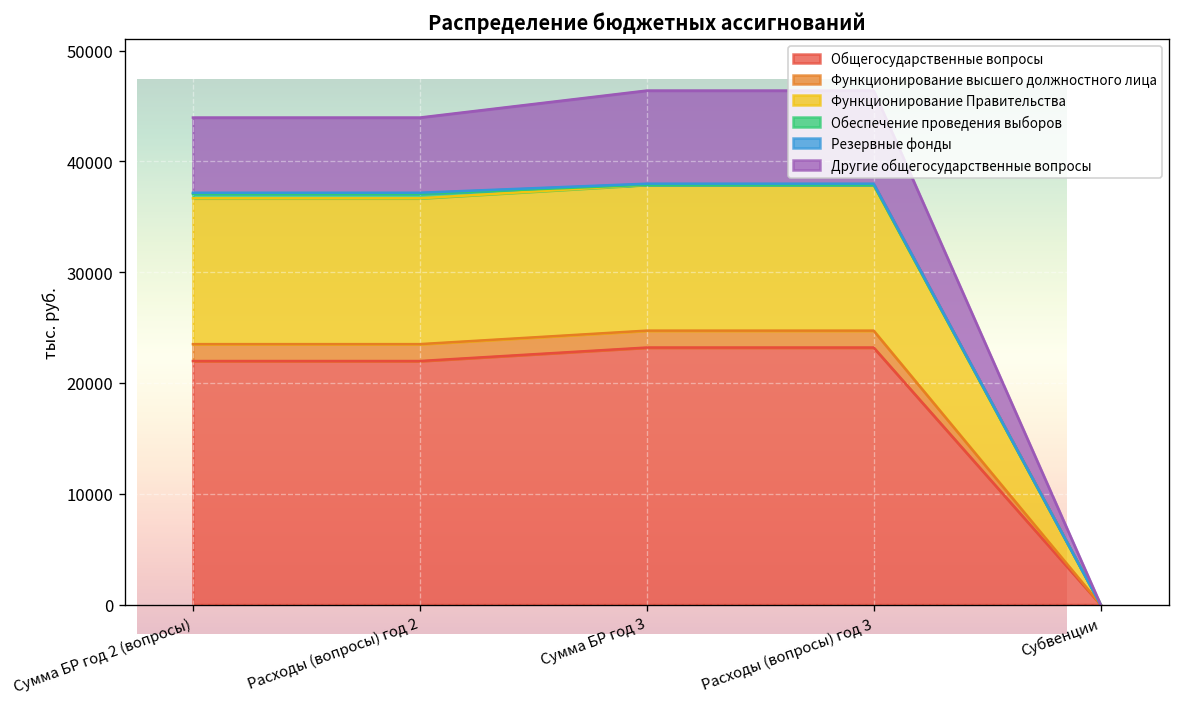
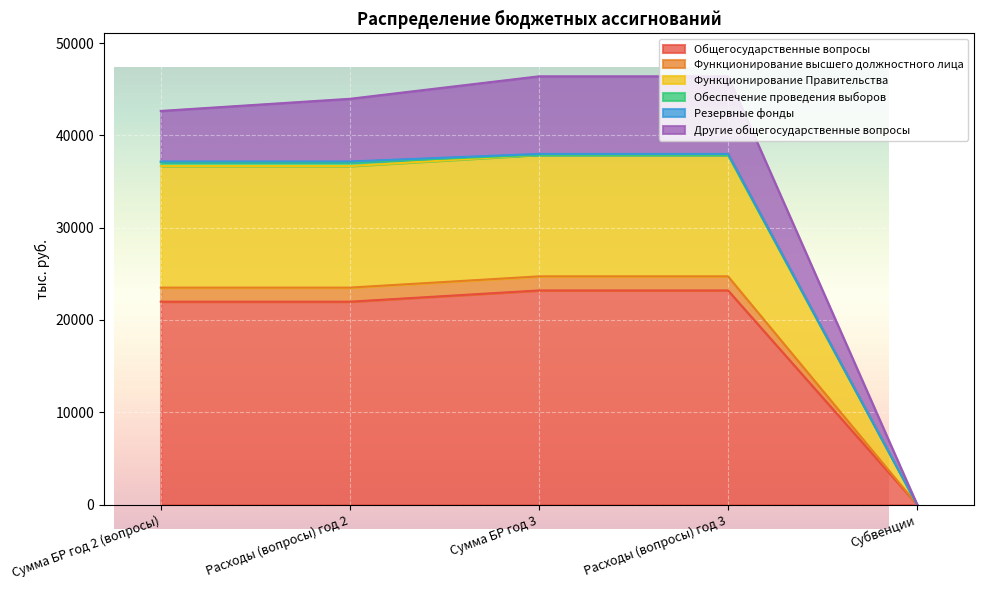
  {
    "Функционирование Правительства": {
      "Сумма БР год 2 (вопросы)": 13000,
      "Расходы (вопросы) год 2": 13000
    },
    "Другие общегосударственные вопросы": {
-     "Сумма БР год 2 (вопросы)": 7000,
+     "Сумма БР год 2 (вопросы)": 5000,
      "Расходы (вопросы) год 2": 7000
    }
  }
